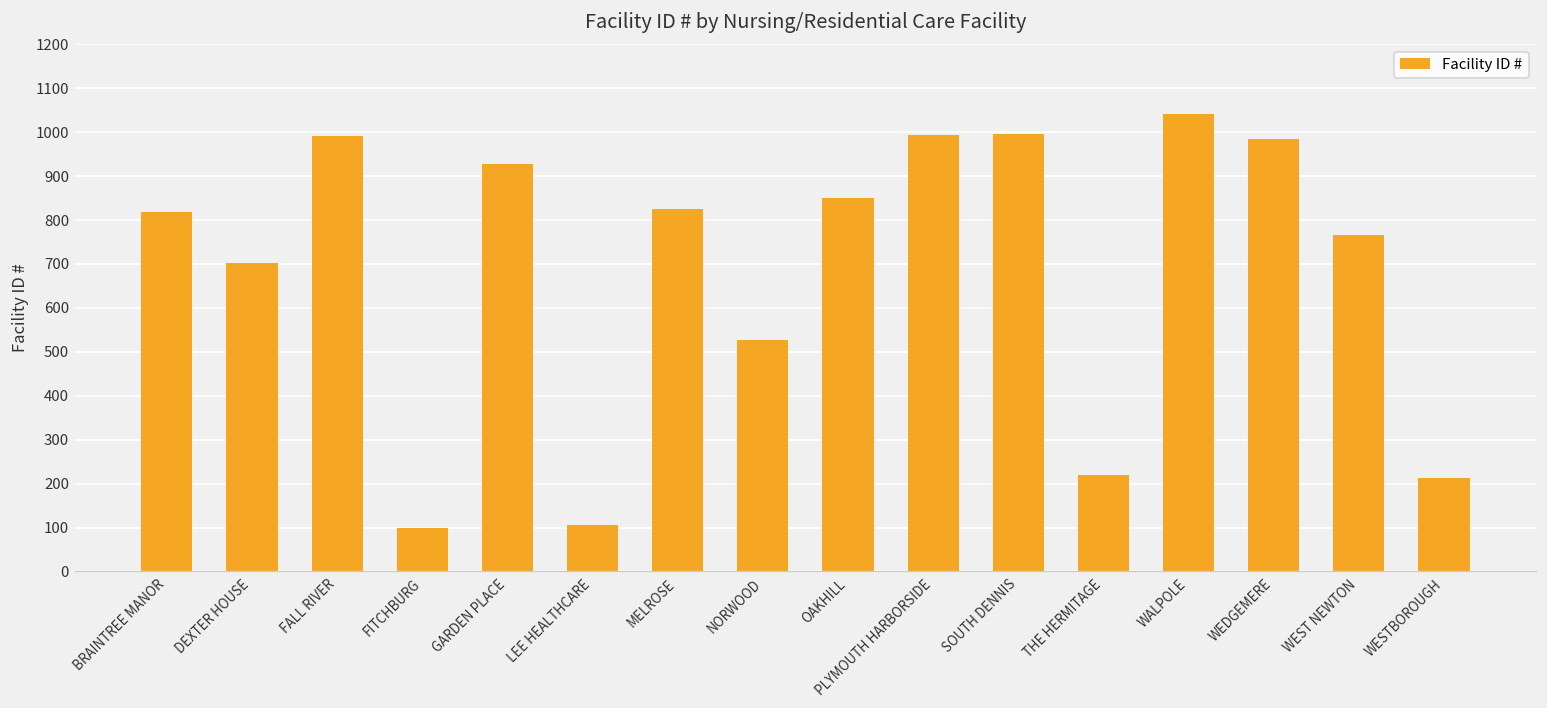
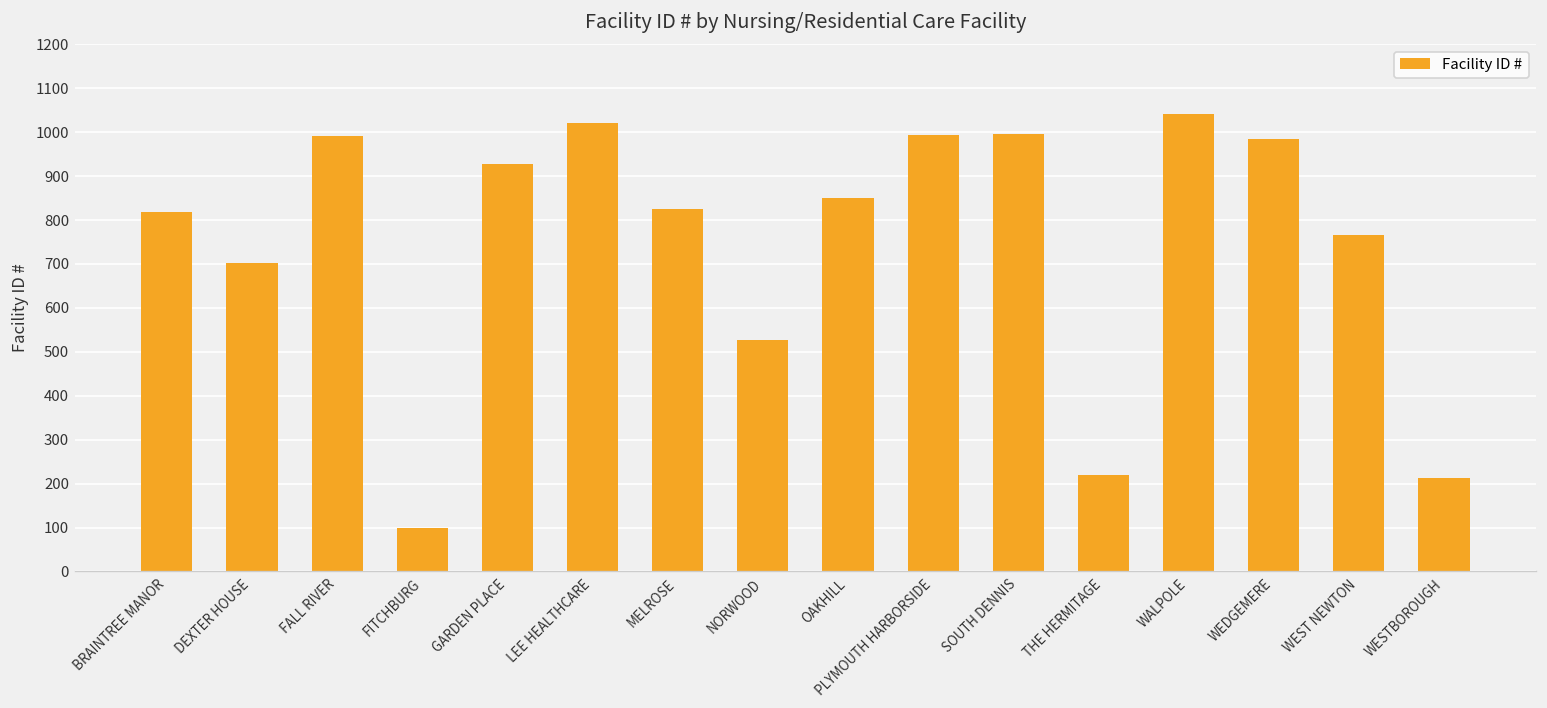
  {
    "BRAINTREE MANOR": 820,
    "DEXTER HOUSE": 700,
    "FALL RIVER": 990,
    "FITCHBURG": 100,
    "GARDEN PLACE": 930,
-   "LEE HEALTHCARE": 110,
+   "LEE HEALTHCARE": 1020,
    "MELROSE": 830,
    "NORWOOD": 530,
    "OAKHILL": 850,
    "PLYMOUTH HARBORSIDE": 990,
    "SOUTH DENNIS": 1000,
    "THE HERMITAGE": 220,
    "WALPOLE": 1040,
    "WEDGEMERE": 990,
    "WEST NEWTON": 770,
    "WESTBOROUGH": 210
  }
